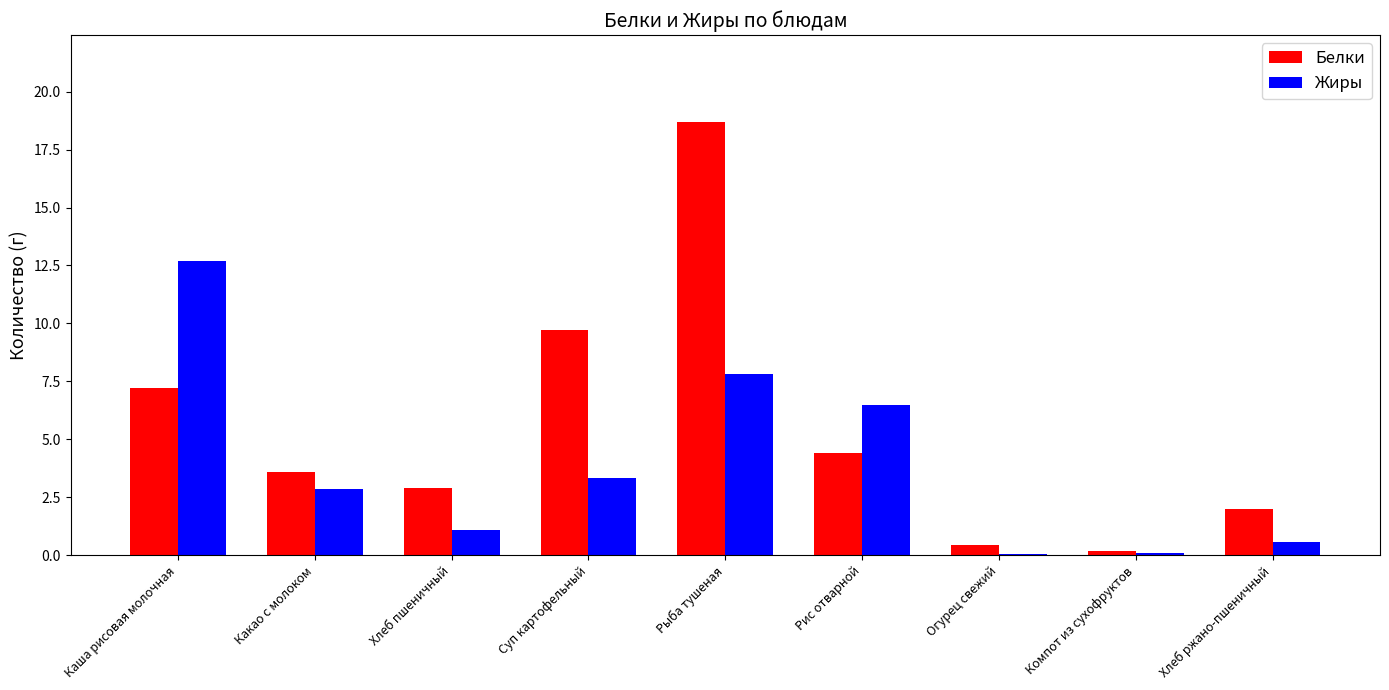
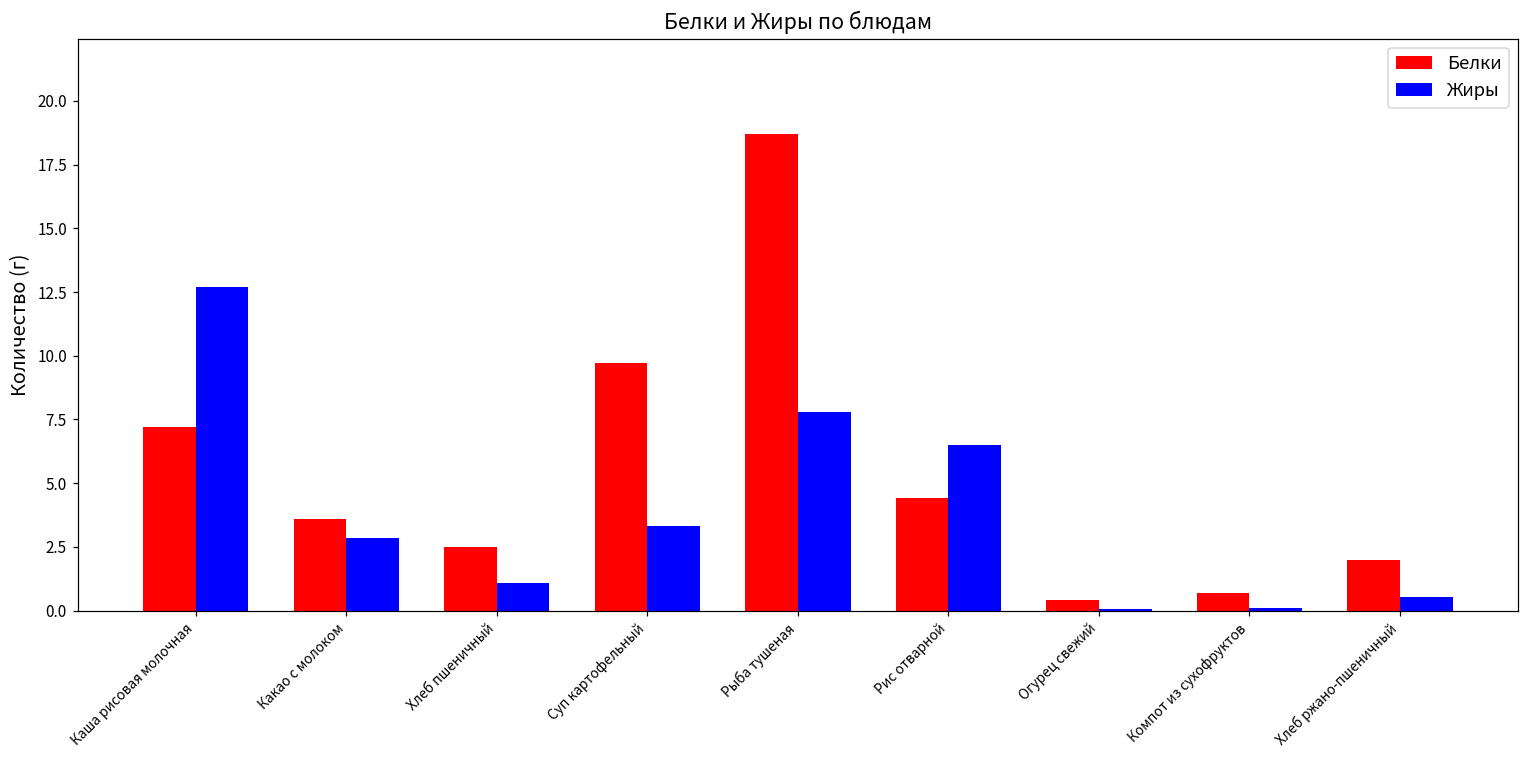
  {
    "Белки": {
      "Каша рисовая молочная": 7.2,
      "Какао с молоком": 3.6,
-     "Хлеб пшеничный": 2.9,
+     "Хлеб пшеничный": 2.5,
      "Суп картофельный": 9.7,
      "Рыба тушеная": 18.7,
      "Рис отварной": 4.4,
      "Огурец свежий": 0.4,
-     "Компот из сухофруктов": 0.2,
+     "Компот из сухофруктов": 0.7,
      "Хлеб ржано-пшеничный": 2.0
    },
    "Жиры": {
      "Каша рисовая молочная": 12.7,
      "Какао с молоком": 2.9,
      "Хлеб пшеничный": 1.1,
      "Суп картофельный": 3.3,
      "Рыба тушеная": 7.8,
      "Рис отварной": 6.5,
      "Хлеб ржано-пшеничный": 0.6
    }
  }
